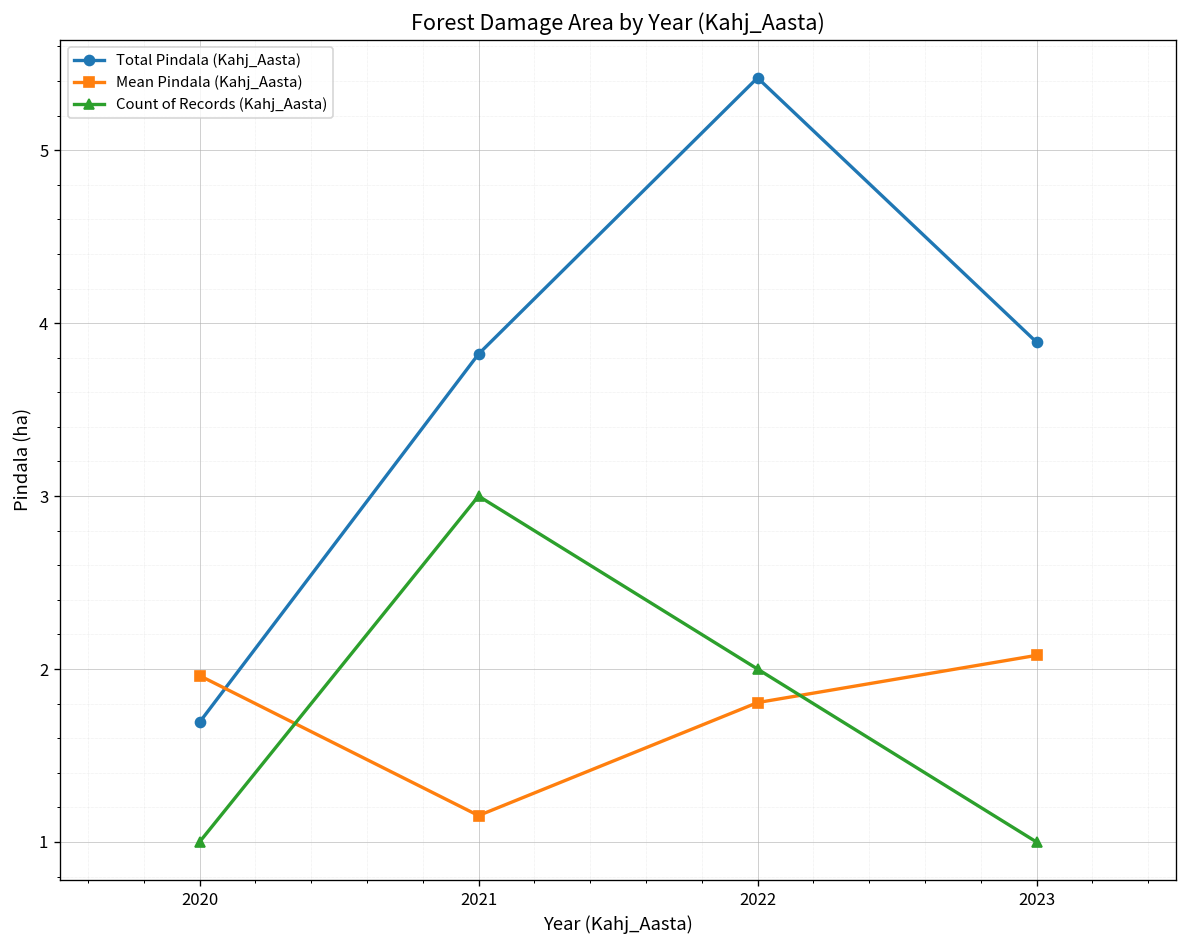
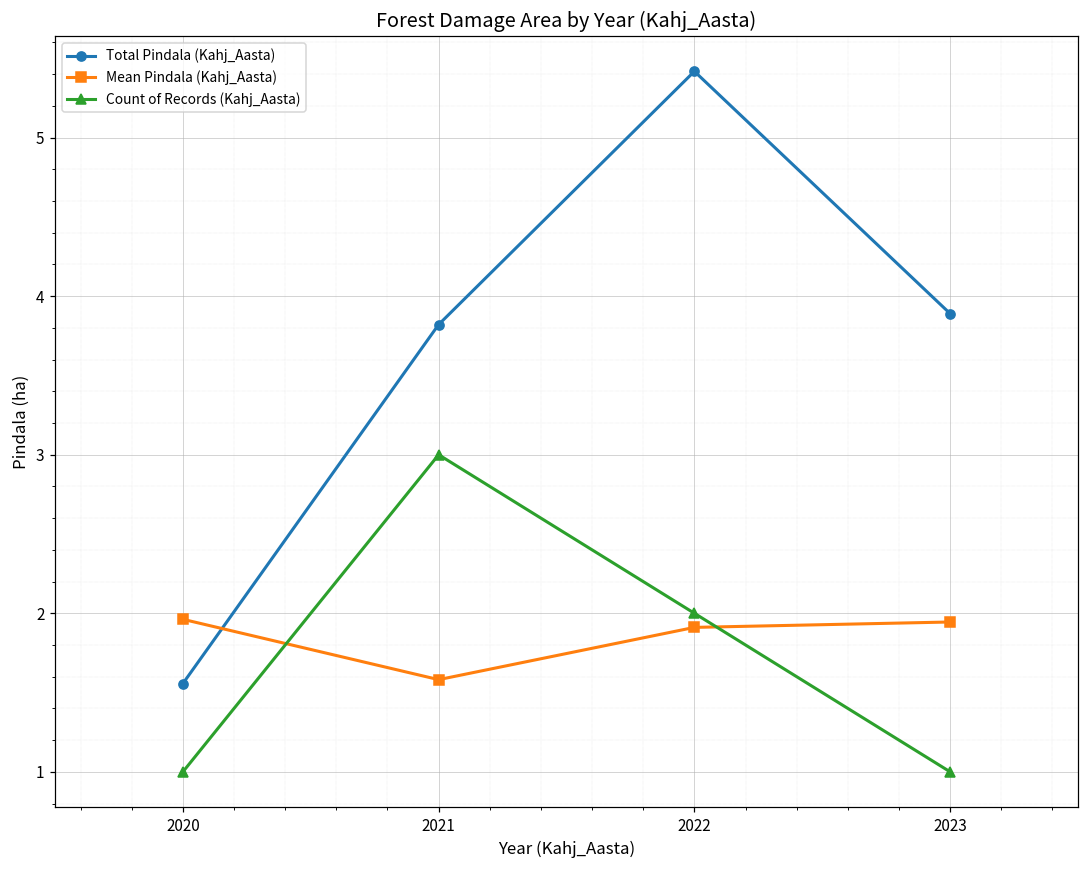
  {
    "Total Pindala (Kahj_Aasta)": {
-     "2020": 1.69,
+     "2020": 1.56,
      "2021": 3.82,
      "2022": 5.42,
      "2023": 3.89
    },
    "Mean Pindala (Kahj_Aasta)": {
      "2020": 1.96,
-     "2021": 1.15,
-     "2022": 1.81,
-     "2023": 2.08
+     "2021": 1.58,
+     "2022": 1.91,
+     "2023": 1.95
    },
    "Count of Records (Kahj_Aasta)": {
      "2020": 1.00,
      "2021": 3.00,
      "2022": 2.00,
      "2023": 1.00
    }
  }
